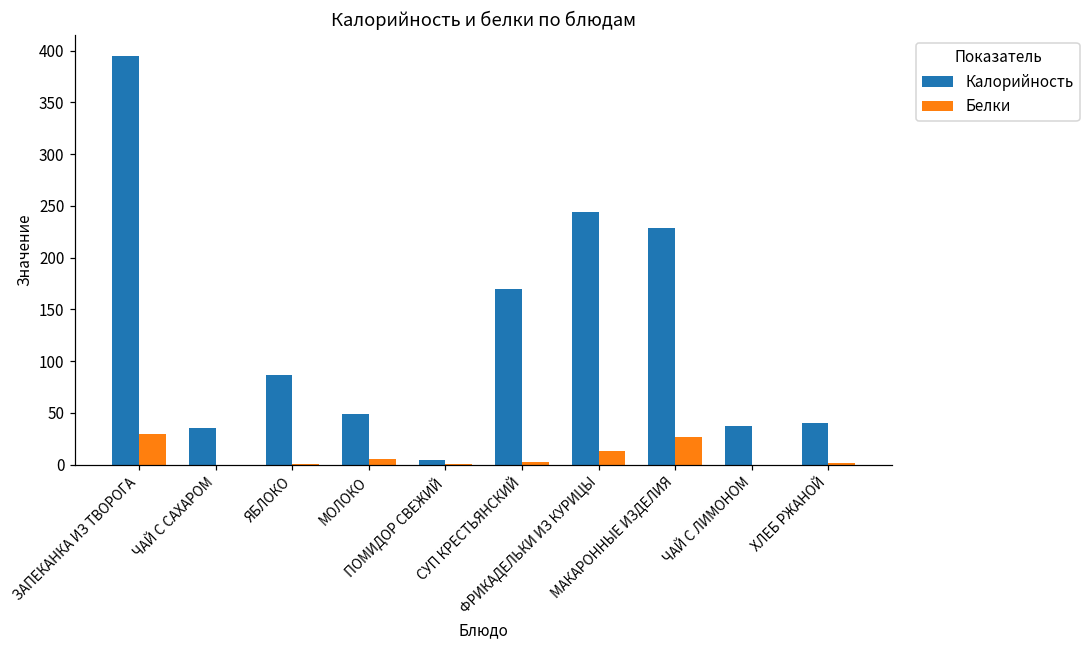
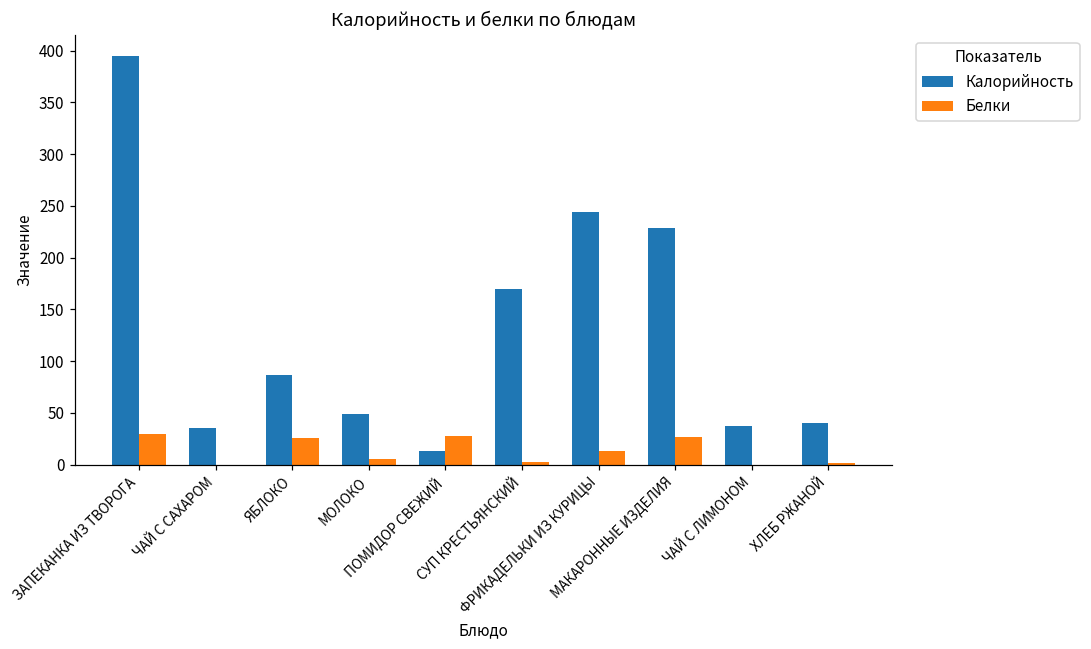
  {
    "Калорийность": {
      "ЗАПЕКАНКА ИЗ ТВОРОГА": 400,
      "ЧАЙ С САХАРОМ": 40,
      "ЯБЛОКО": 90,
      "МОЛОКО": 50,
-     "ПОМИДОР СВЕЖИЙ": 0,
+     "ПОМИДОР СВЕЖИЙ": 10,
      "СУП КРЕСТЬЯНСКИЙ": 170,
      "ФРИКАДЕЛЬКИ ИЗ КУРИЦЫ": 240,
      "МАКАРОННЫЕ ИЗДЕЛИЯ": 230,
      "ЧАЙ С ЛИМОНОМ": 40,
      "ХЛЕБ РЖАНОЙ": 40
    },
    "Белки": {
      "ЗАПЕКАНКА ИЗ ТВОРОГА": 30,
-     "ЯБЛОКО": 0,
+     "ЯБЛОКО": 30,
      "МОЛОКО": 10,
-     "ПОМИДОР СВЕЖИЙ": 0,
+     "ПОМИДОР СВЕЖИЙ": 30,
      "ФРИКАДЕЛЬКИ ИЗ КУРИЦЫ": 10,
      "МАКАРОННЫЕ ИЗДЕЛИЯ": 30
    }
  }
